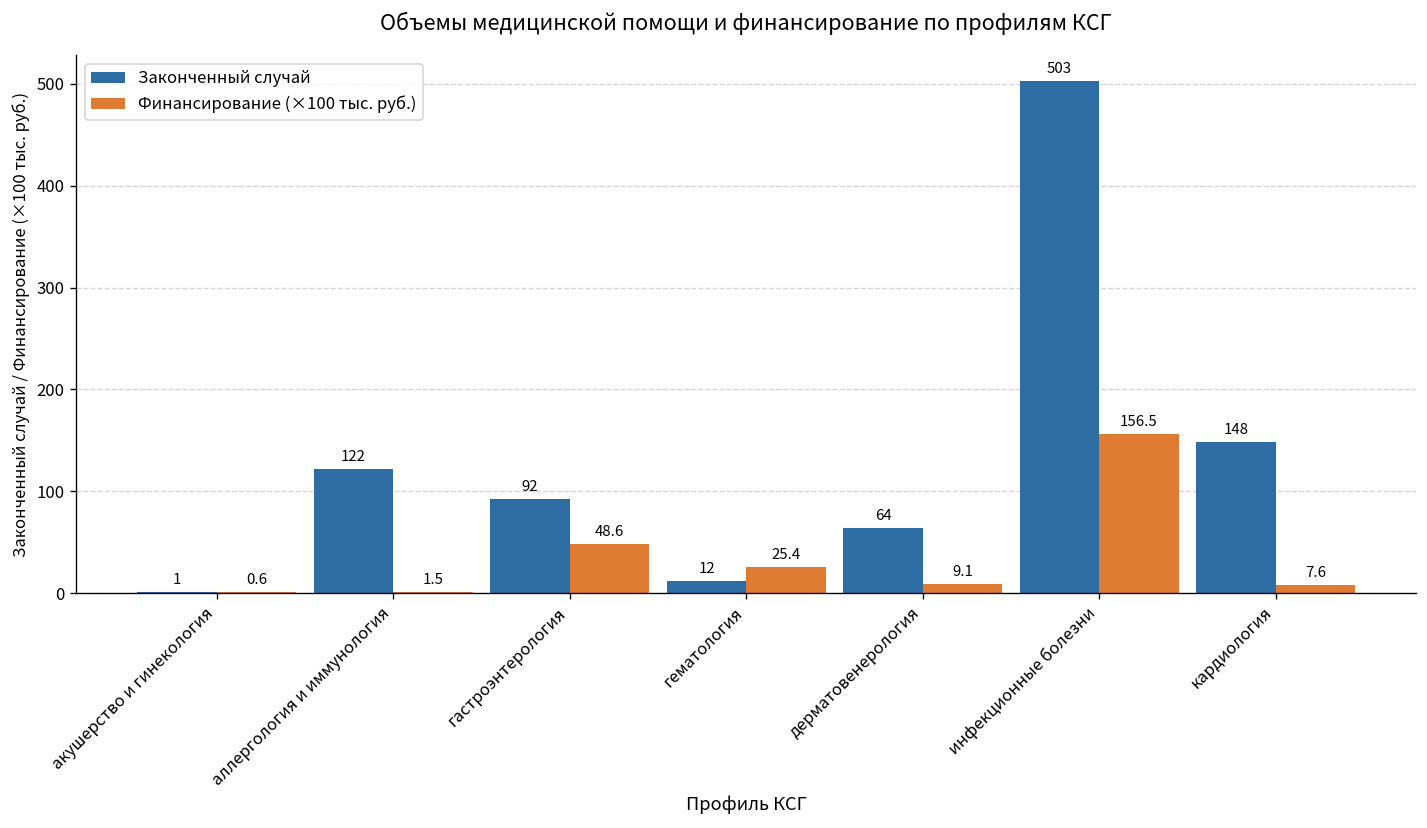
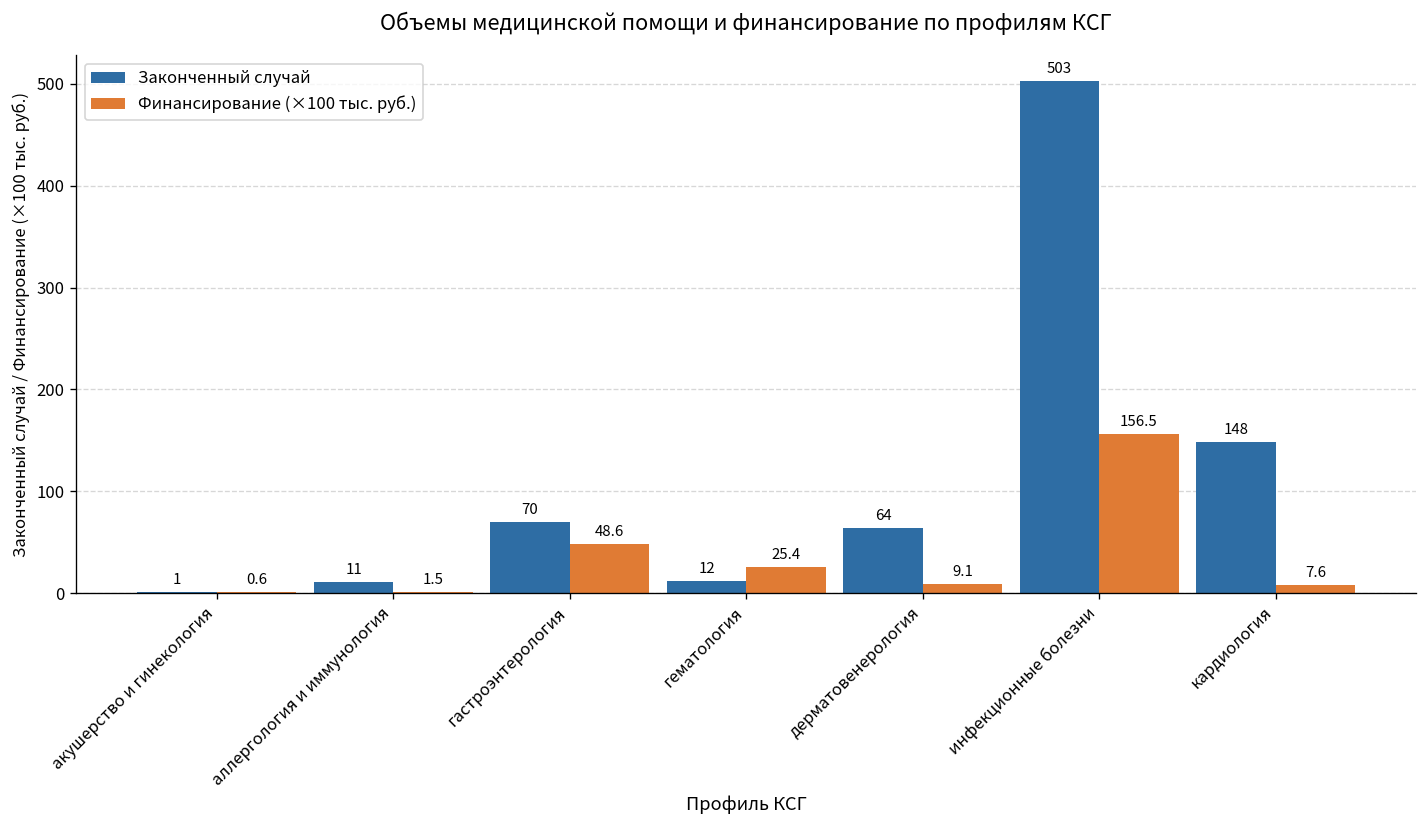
  {
    "Законченный случай": {
      "акушерство и гинекология": 1,
-     "аллергология и иммунология": 122,
-     "гастроэнтерология": 92,
+     "аллергология и иммунология": 11,
+     "гастроэнтерология": 70,
      "гематология": 12,
      "дерматовенерология": 64,
      "инфекционные болезни": 503,
      "кардиология": 148
    },
    "Финансирование (×100 тыс. руб.)": {
      "акушерство и гинекология": 0.6,
      "аллергология и иммунология": 1.5,
      "гастроэнтерология": 48.6,
      "гематология": 25.4,
      "дерматовенерология": 9.1,
      "инфекционные болезни": 156.5,
      "кардиология": 7.6
    }
  }
